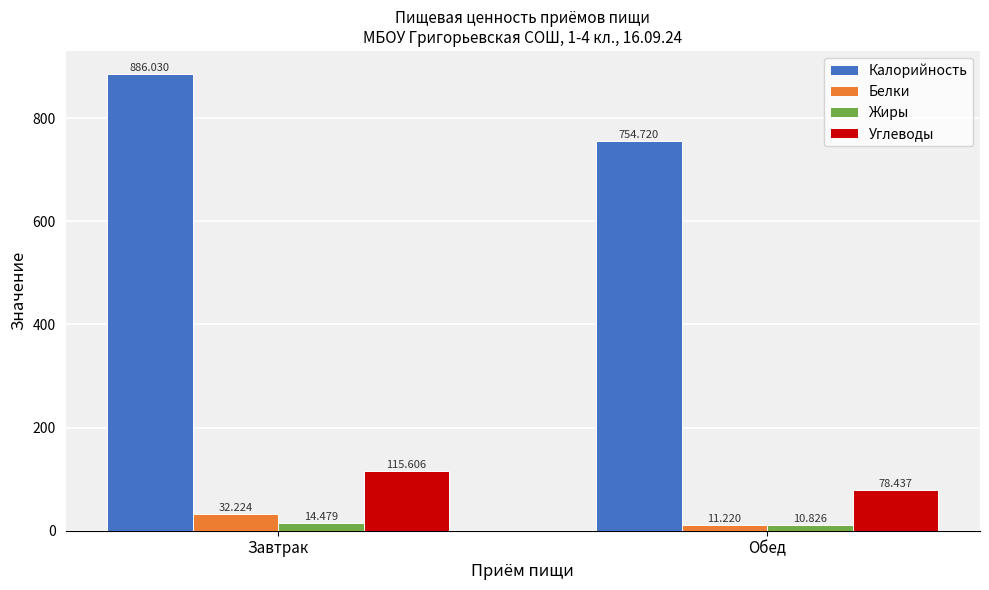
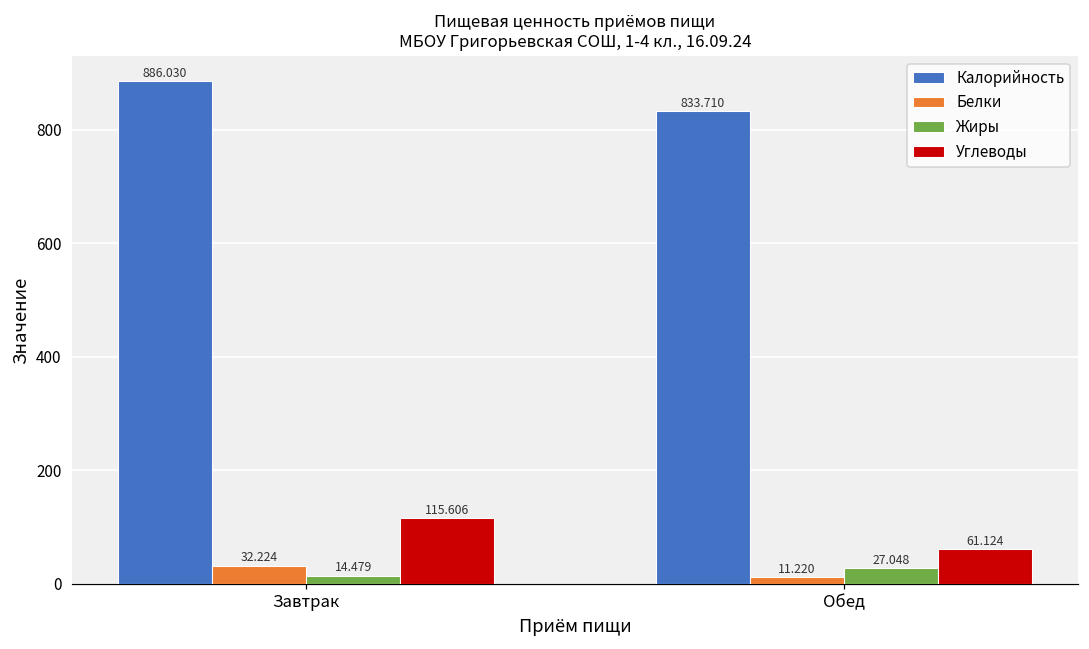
  {
    "Калорийность": {
      "Завтрак": 886.030,
-     "Обед": 754.720
+     "Обед": 833.710
    },
    "Белки": {
      "Завтрак": 32.224,
      "Обед": 11.220
    },
    "Жиры": {
      "Завтрак": 14.479,
-     "Обед": 10.826
+     "Обед": 27.048
    },
    "Углеводы": {
      "Завтрак": 115.606,
-     "Обед": 78.437
+     "Обед": 61.124
    }
  }
